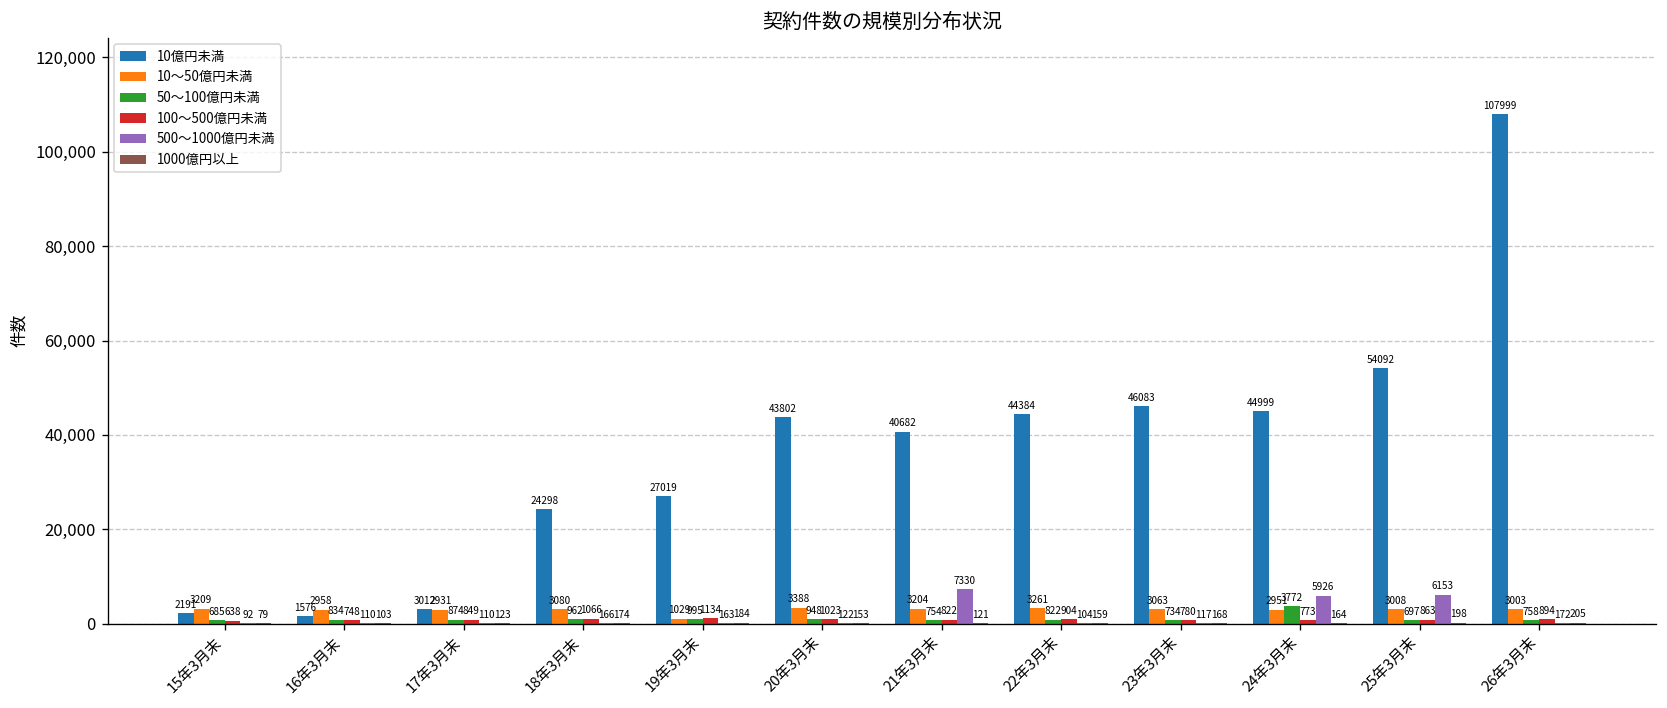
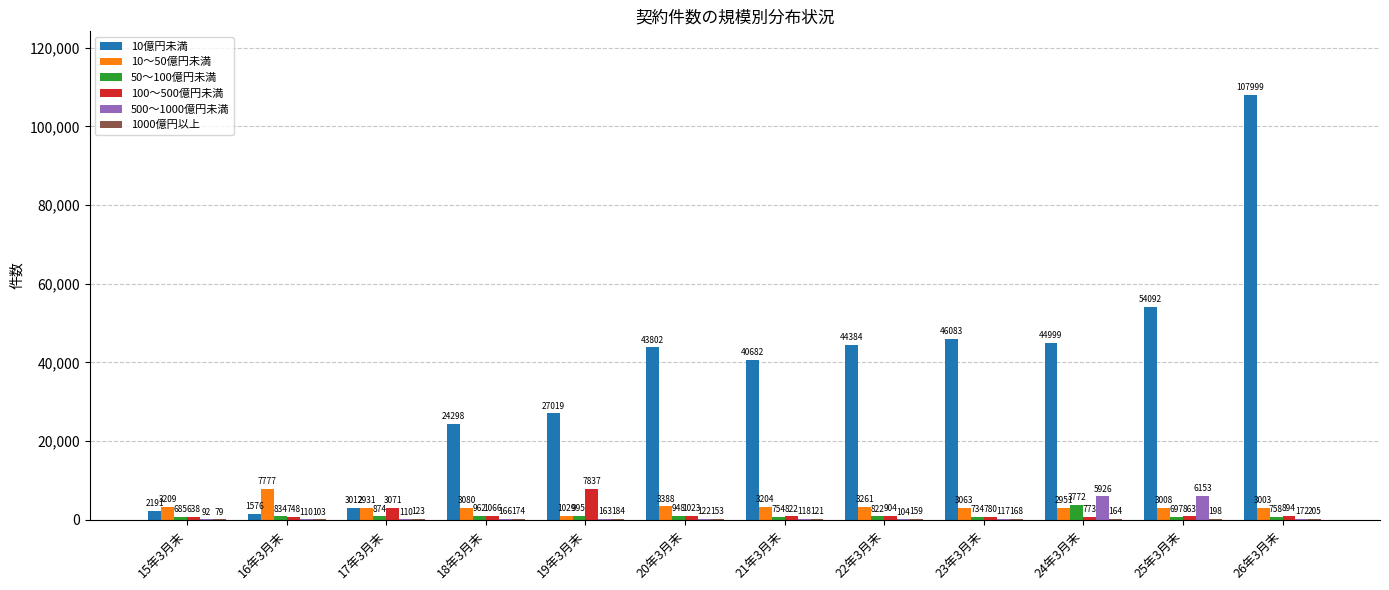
  {
    "10億円未満": {
      "16年3月末": 1576,
      "18年3月末": 24298,
      "19年3月末": 27019,
      "20年3月末": 43802,
      "21年3月末": 40682,
      "22年3月末": 44384,
      "23年3月末": 46083,
      "24年3月末": 44999,
      "25年3月末": 54092,
      "26年3月末": 107999
    },
    "10～50億円未満": {
-     "16年3月末": 2958,
+     "16年3月末": 7777,
      "18年3月末": 3080,
      "20年3月末": 3388,
      "21年3月末": 3204,
      "22年3月末": 3261,
      "23年3月末": 3063,
      "25年3月末": 3008,
      "26年3月末": 3003
    },
    "50～100億円未満": {
      "15年3月末": 685,
      "16年3月末": 834,
      "17年3月末": 874,
      "21年3月末": 754,
      "22年3月末": 822,
      "23年3月末": 734,
      "25年3月末": 697,
      "26年3月末": 758
    },
    "100～500億円未満": {
      "15年3月末": 638,
      "16年3月末": 748,
-     "17年3月末": 849,
-     "19年3月末": 1134,
+     "17年3月末": 3071,
+     "19年3月末": 7837,
      "21年3月末": 822,
      "22年3月末": 904,
      "23年3月末": 780,
      "24年3月末": 773,
      "25年3月末": 863,
      "26年3月末": 894
    },
    "500～1000億円未満": {
      "15年3月末": 92,
      "16年3月末": 110,
      "17年3月末": 110,
      "19年3月末": 163,
      "20年3月末": 122,
-     "21年3月末": 7330,
+     "21年3月末": 118,
      "22年3月末": 104,
      "23年3月末": 117,
      "24年3月末": 5926,
      "25年3月末": 6153,
      "26年3月末": 172
    },
    "1000億円以上": {
      "15年3月末": 79,
      "16年3月末": 103,
      "17年3月末": 123,
      "18年3月末": 174,
      "19年3月末": 184,
      "20年3月末": 153,
      "21年3月末": 121,
      "22年3月末": 159,
      "23年3月末": 168,
      "24年3月末": 164,
      "25年3月末": 198,
      "26年3月末": 205
    }
  }
